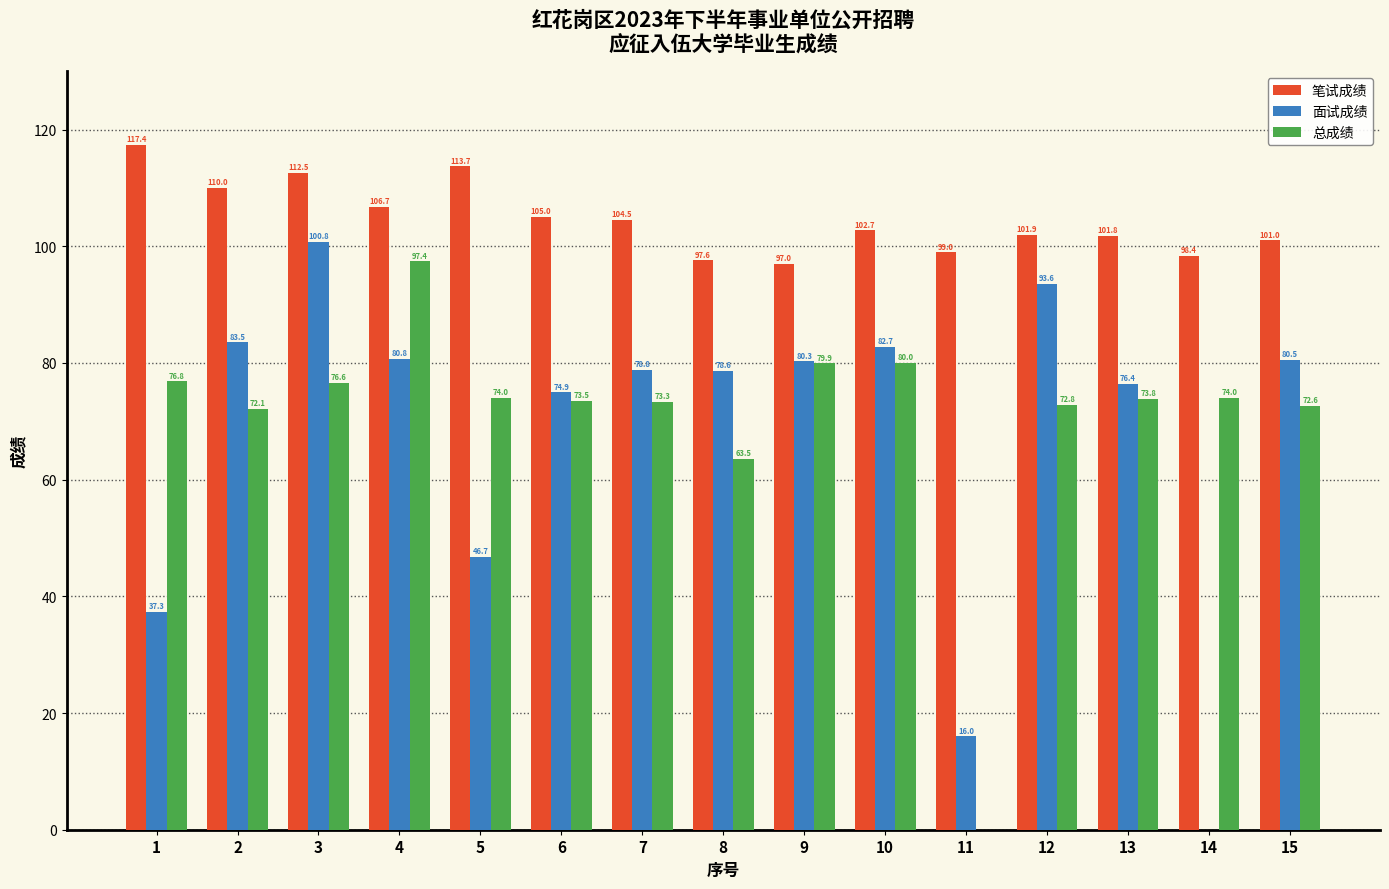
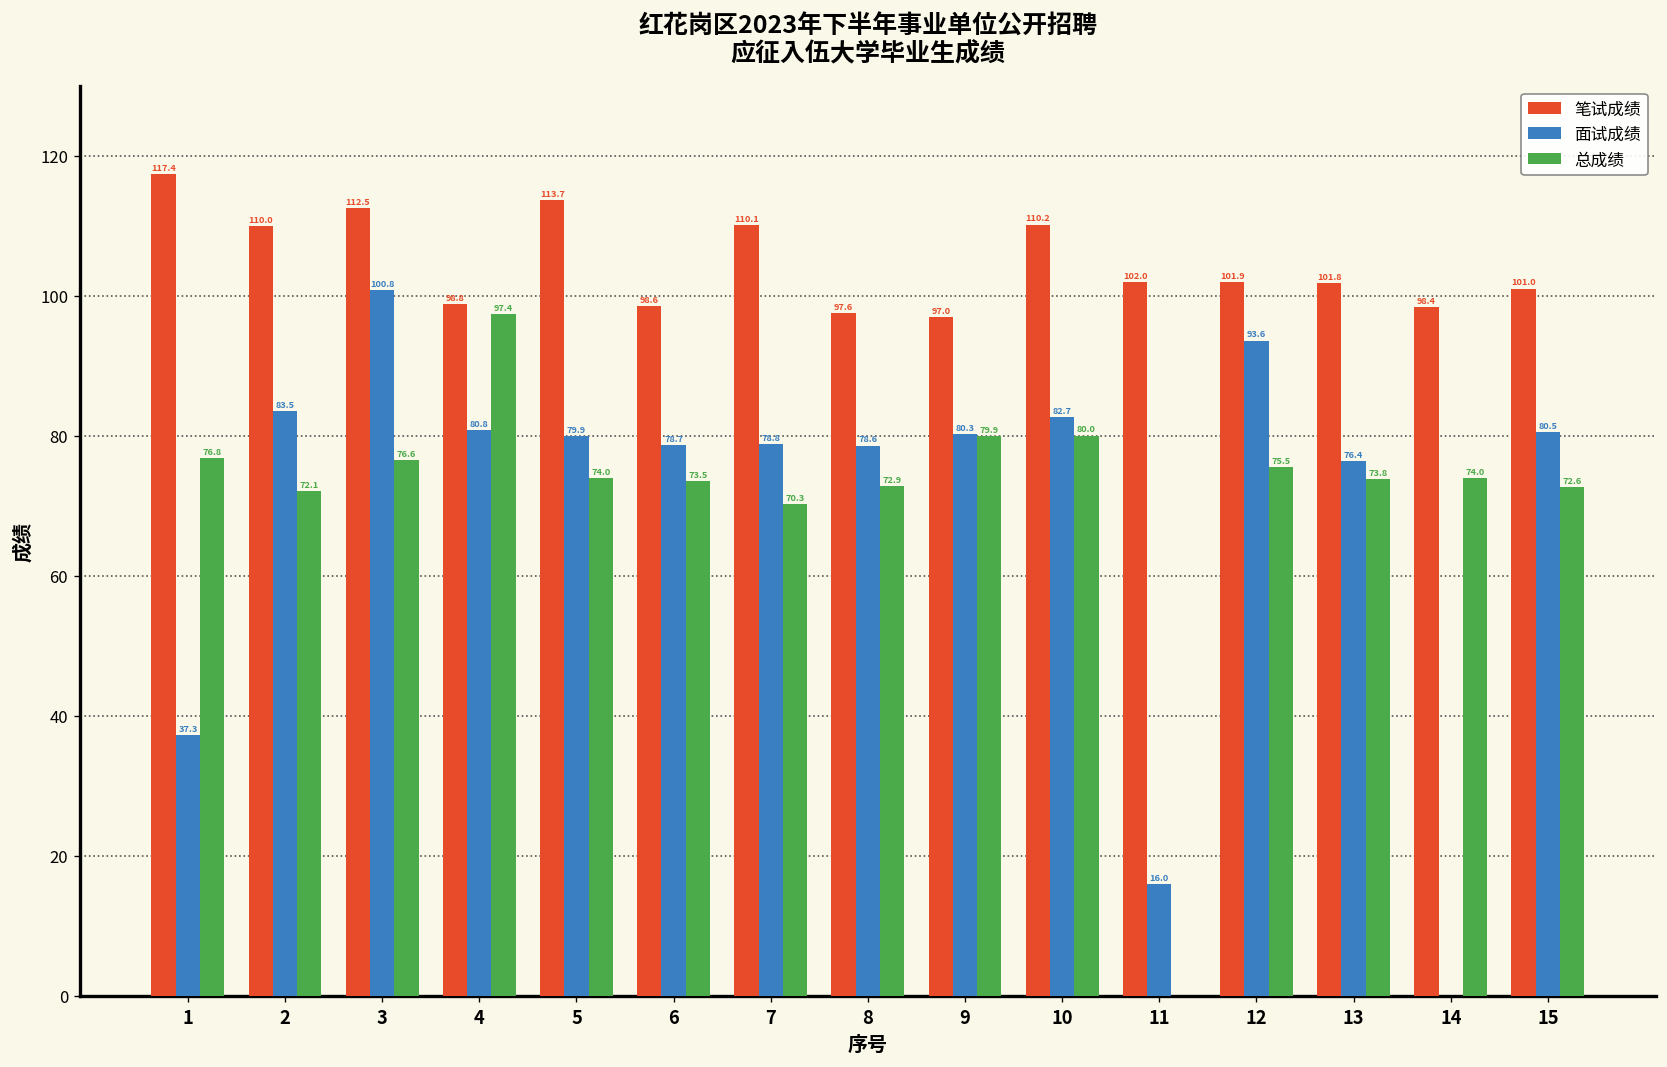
  {
    "笔试成绩": {
      "1": 117.4,
      "2": 110.0,
      "3": 112.5,
-     "4": 106.7,
+     "4": 98.8,
      "5": 113.7,
-     "6": 105.0,
-     "7": 104.5,
+     "6": 98.6,
+     "7": 110.1,
      "8": 97.6,
      "9": 97.0,
-     "10": 102.7,
-     "11": 99.0,
+     "10": 110.2,
+     "11": 102.0,
      "12": 101.9,
      "13": 101.8,
      "14": 98.4,
      "15": 101.0
    },
    "面试成绩": {
      "1": 37.3,
      "2": 83.5,
      "3": 100.8,
      "4": 80.8,
-     "5": 46.7,
-     "6": 74.9,
+     "5": 79.9,
+     "6": 78.7,
      "7": 78.8,
      "8": 78.6,
      "9": 80.3,
      "10": 82.7,
      "11": 16.0,
      "12": 93.6,
      "13": 76.4,
      "15": 80.5
    },
    "总成绩": {
      "1": 76.8,
      "2": 72.1,
      "3": 76.6,
      "4": 97.4,
      "5": 74.0,
      "6": 73.5,
-     "7": 73.3,
-     "8": 63.5,
+     "7": 70.3,
+     "8": 72.9,
      "9": 79.9,
      "10": 80.0,
-     "12": 72.8,
+     "12": 75.5,
      "13": 73.8,
      "14": 74.0,
      "15": 72.6
    }
  }
